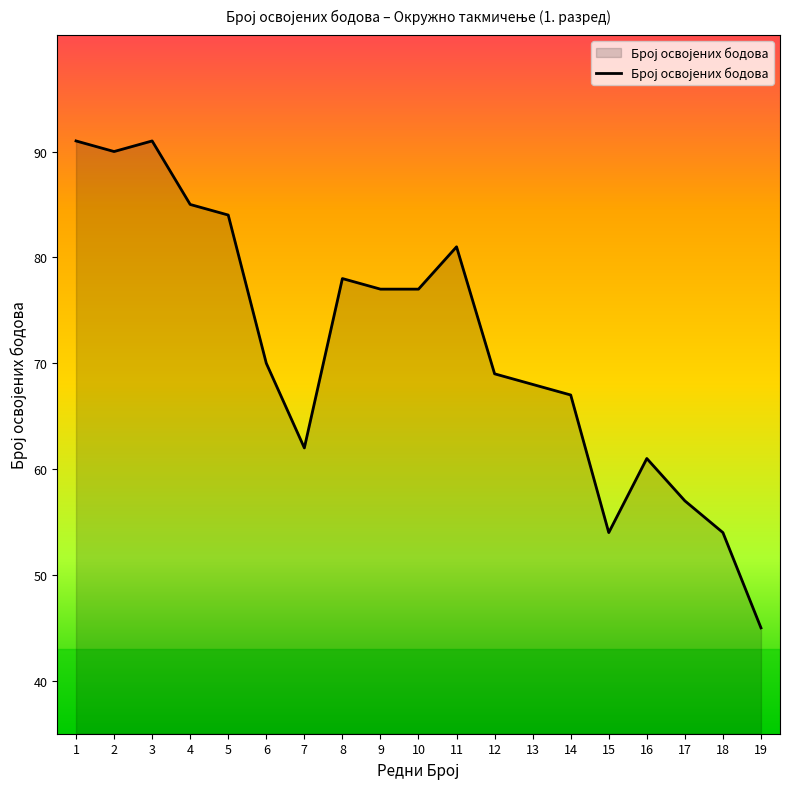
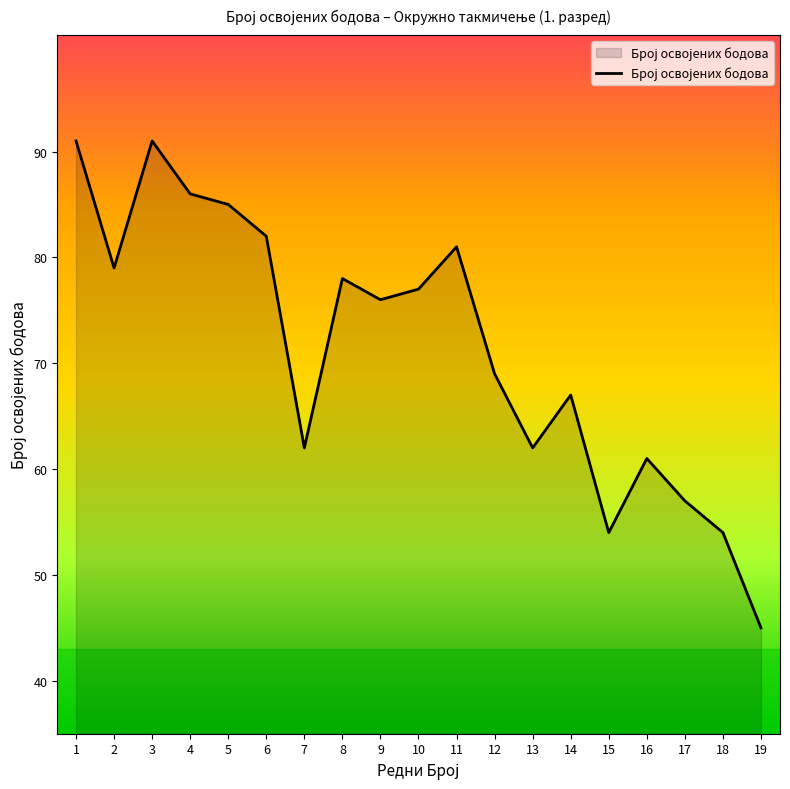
  {
    "1": 91,
-   "2": 90,
+   "2": 79,
    "3": 91,
-   "4": 85,
-   "5": 84,
-   "6": 70,
+   "4": 86,
+   "5": 85,
+   "6": 82,
    "7": 62,
    "8": 78,
-   "9": 77,
+   "9": 76,
    "10": 77,
    "11": 81,
    "12": 69,
-   "13": 68,
+   "13": 62,
    "14": 67,
    "15": 54,
    "16": 61,
    "17": 57,
    "18": 54,
    "19": 45
  }
